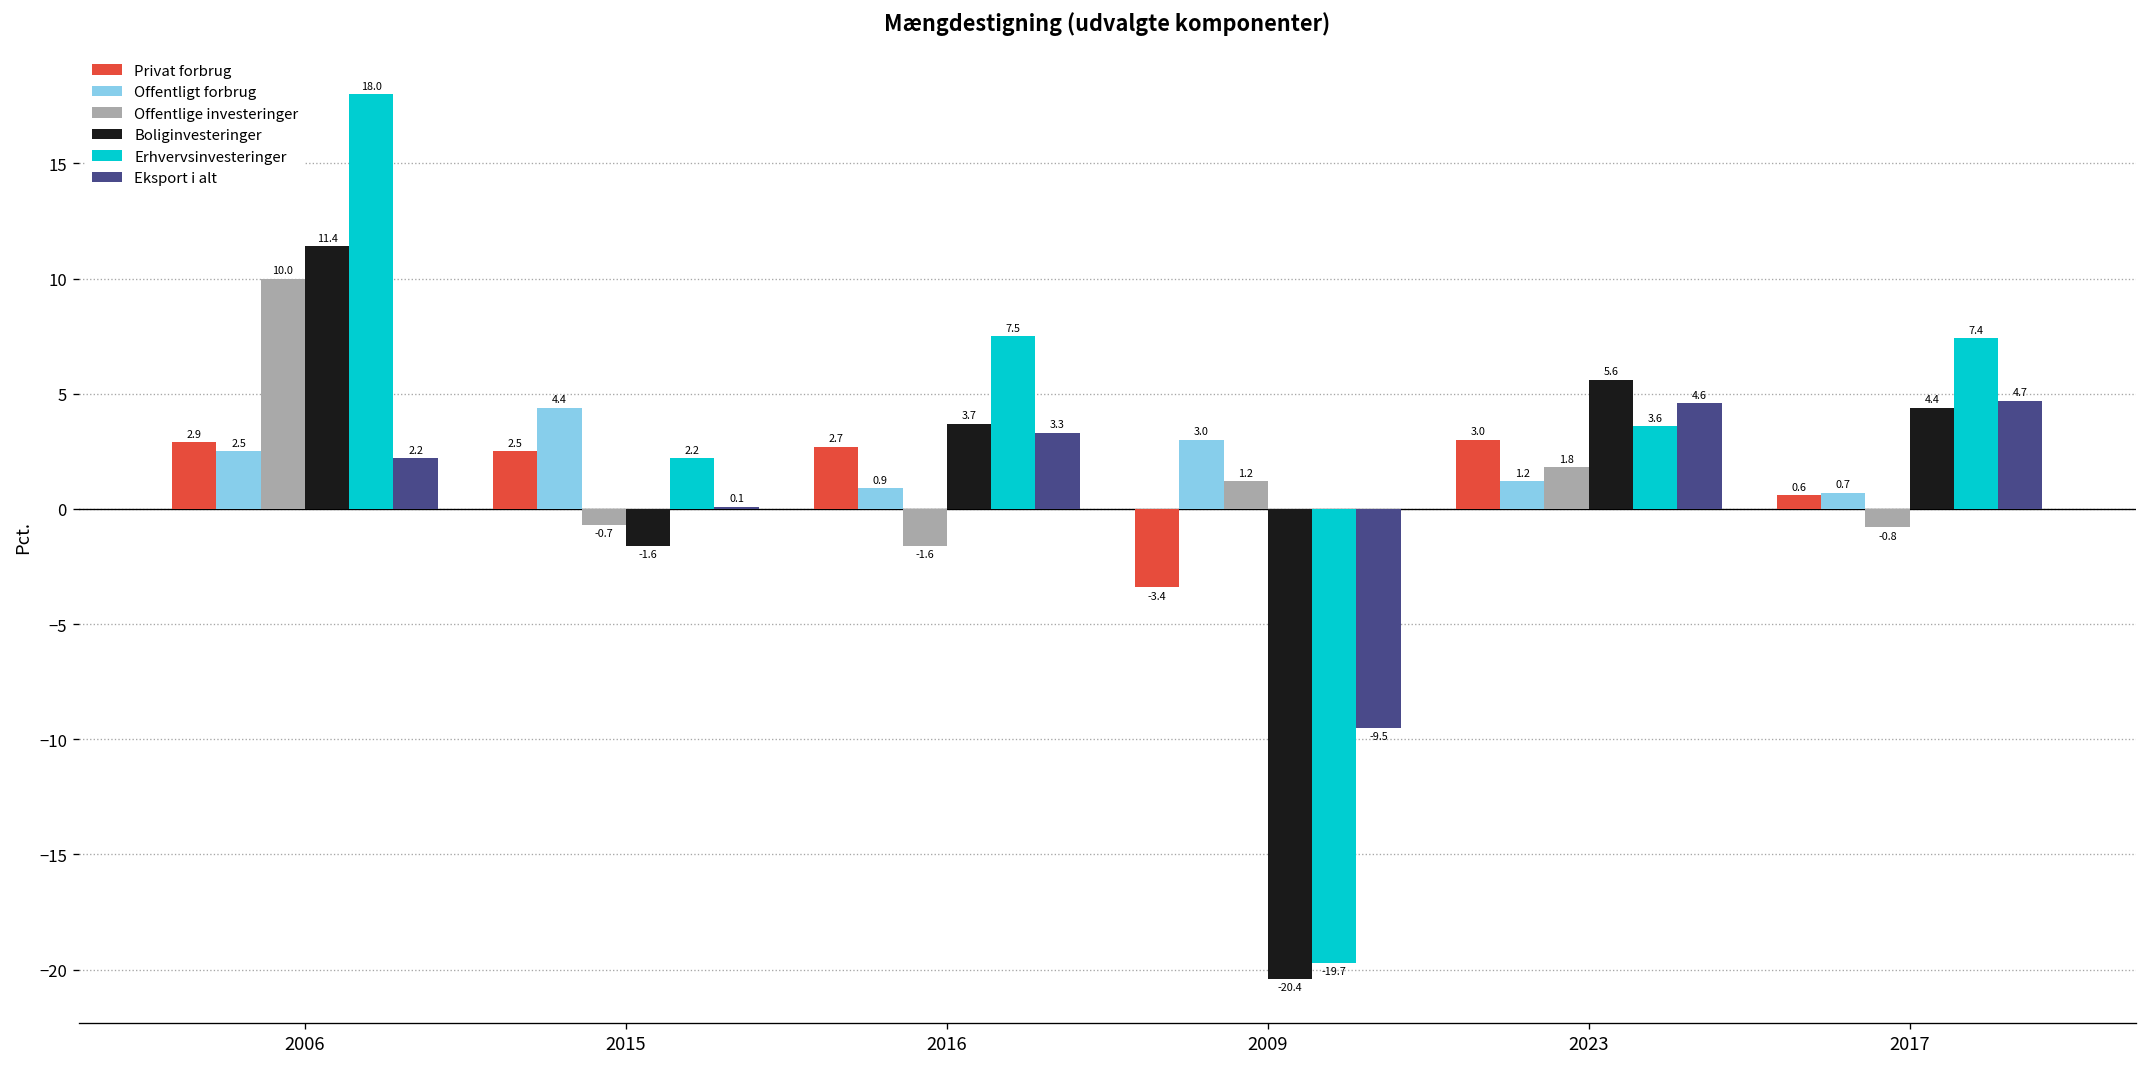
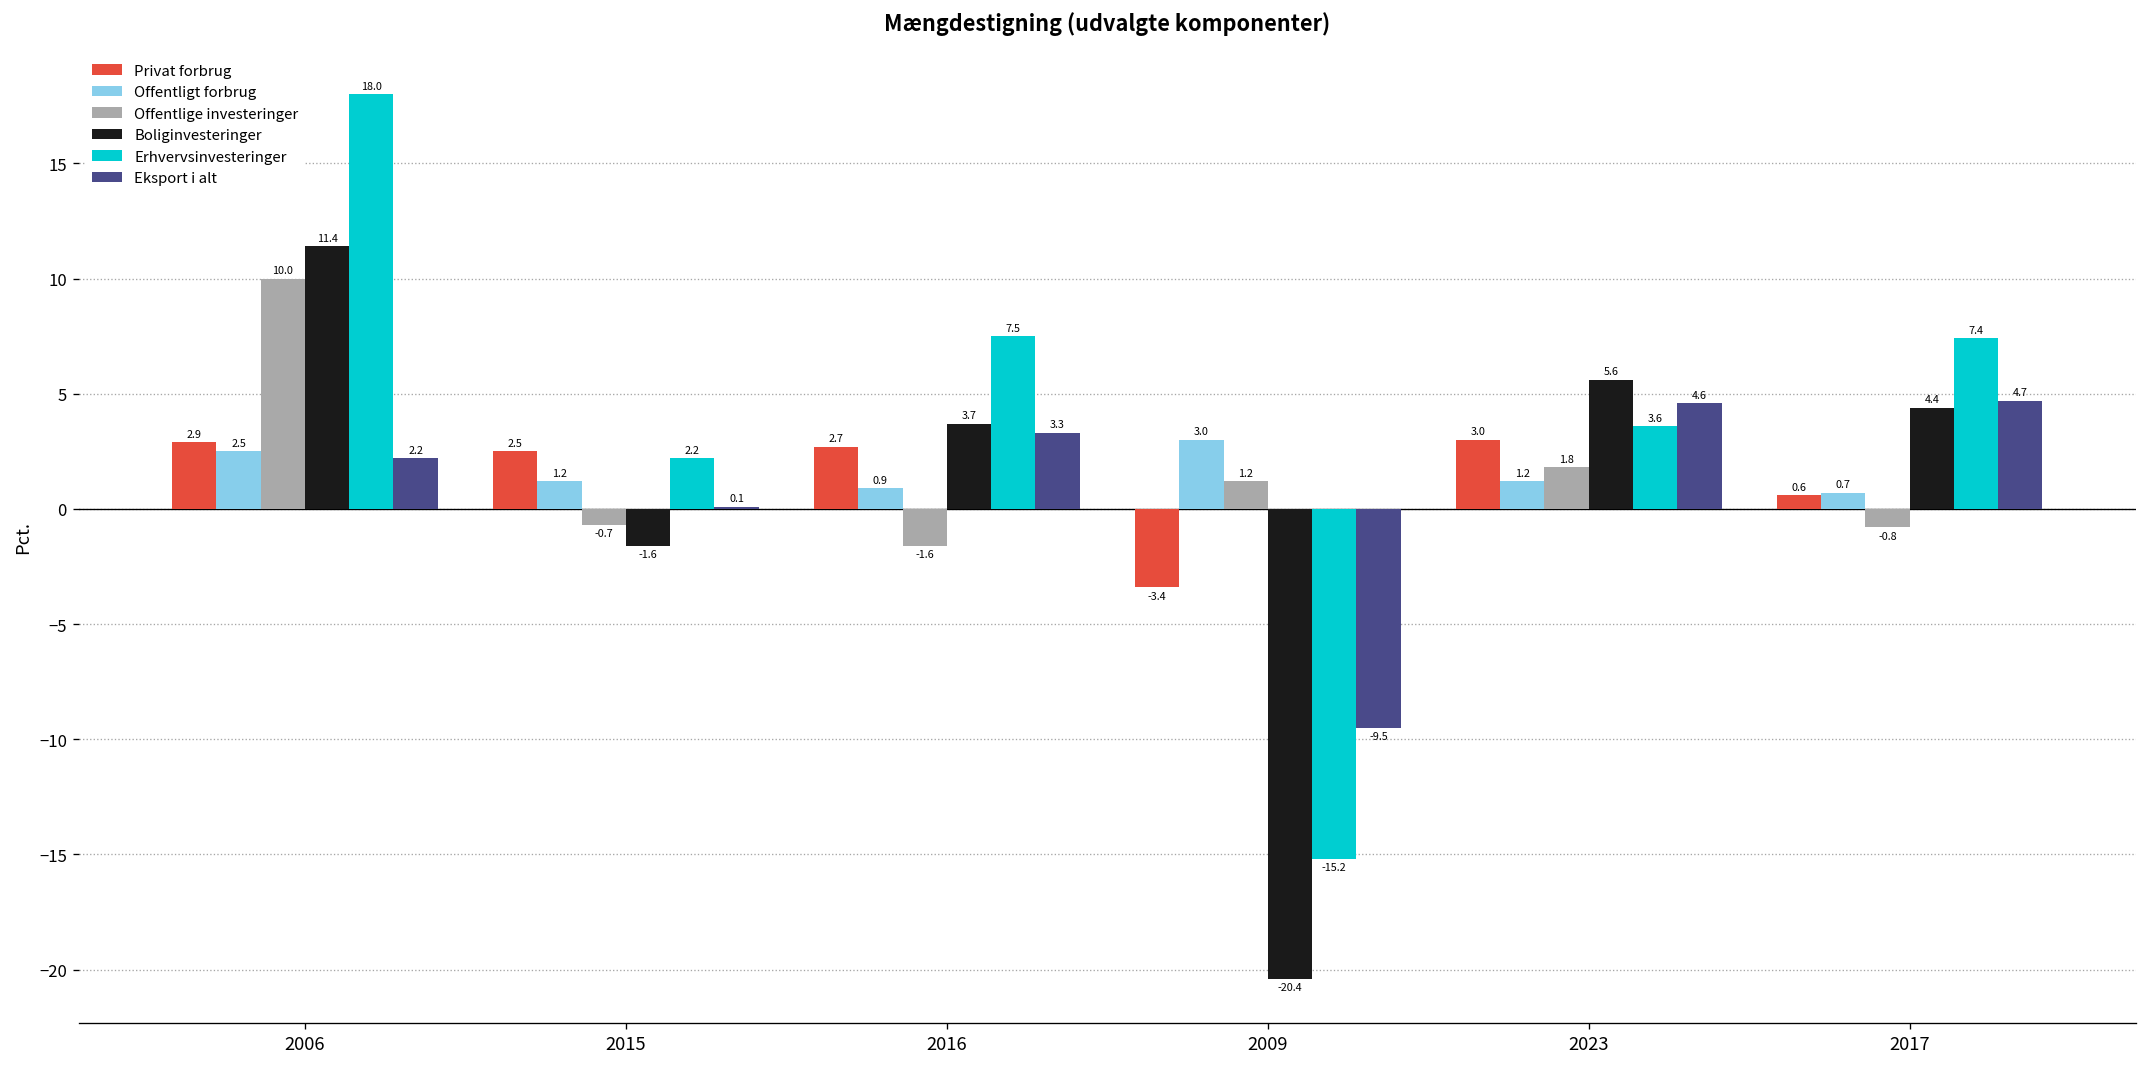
  {
    "Privat forbrug": {
      "2006": 2.9,
      "2015": 2.5,
      "2016": 2.7,
      "2009": -3.4,
      "2023": 3.0,
      "2017": 0.6
    },
    "Offentligt forbrug": {
      "2006": 2.5,
-     "2015": 4.4,
+     "2015": 1.2,
      "2016": 0.9,
      "2009": 3.0,
      "2023": 1.2,
      "2017": 0.7
    },
    "Offentlige investeringer": {
      "2006": 10.0,
      "2015": -0.7,
      "2016": -1.6,
      "2009": 1.2,
      "2023": 1.8,
      "2017": -0.8
    },
    "Boliginvesteringer": {
      "2006": 11.4,
      "2015": -1.6,
      "2016": 3.7,
      "2009": -20.4,
      "2023": 5.6,
      "2017": 4.4
    },
    "Erhvervsinvesteringer": {
      "2006": 18.0,
      "2015": 2.2,
      "2016": 7.5,
-     "2009": -19.7,
+     "2009": -15.2,
      "2023": 3.6,
      "2017": 7.4
    },
    "Eksport i alt": {
      "2006": 2.2,
      "2015": 0.1,
      "2016": 3.3,
      "2009": -9.5,
      "2023": 4.6,
      "2017": 4.7
    }
  }
